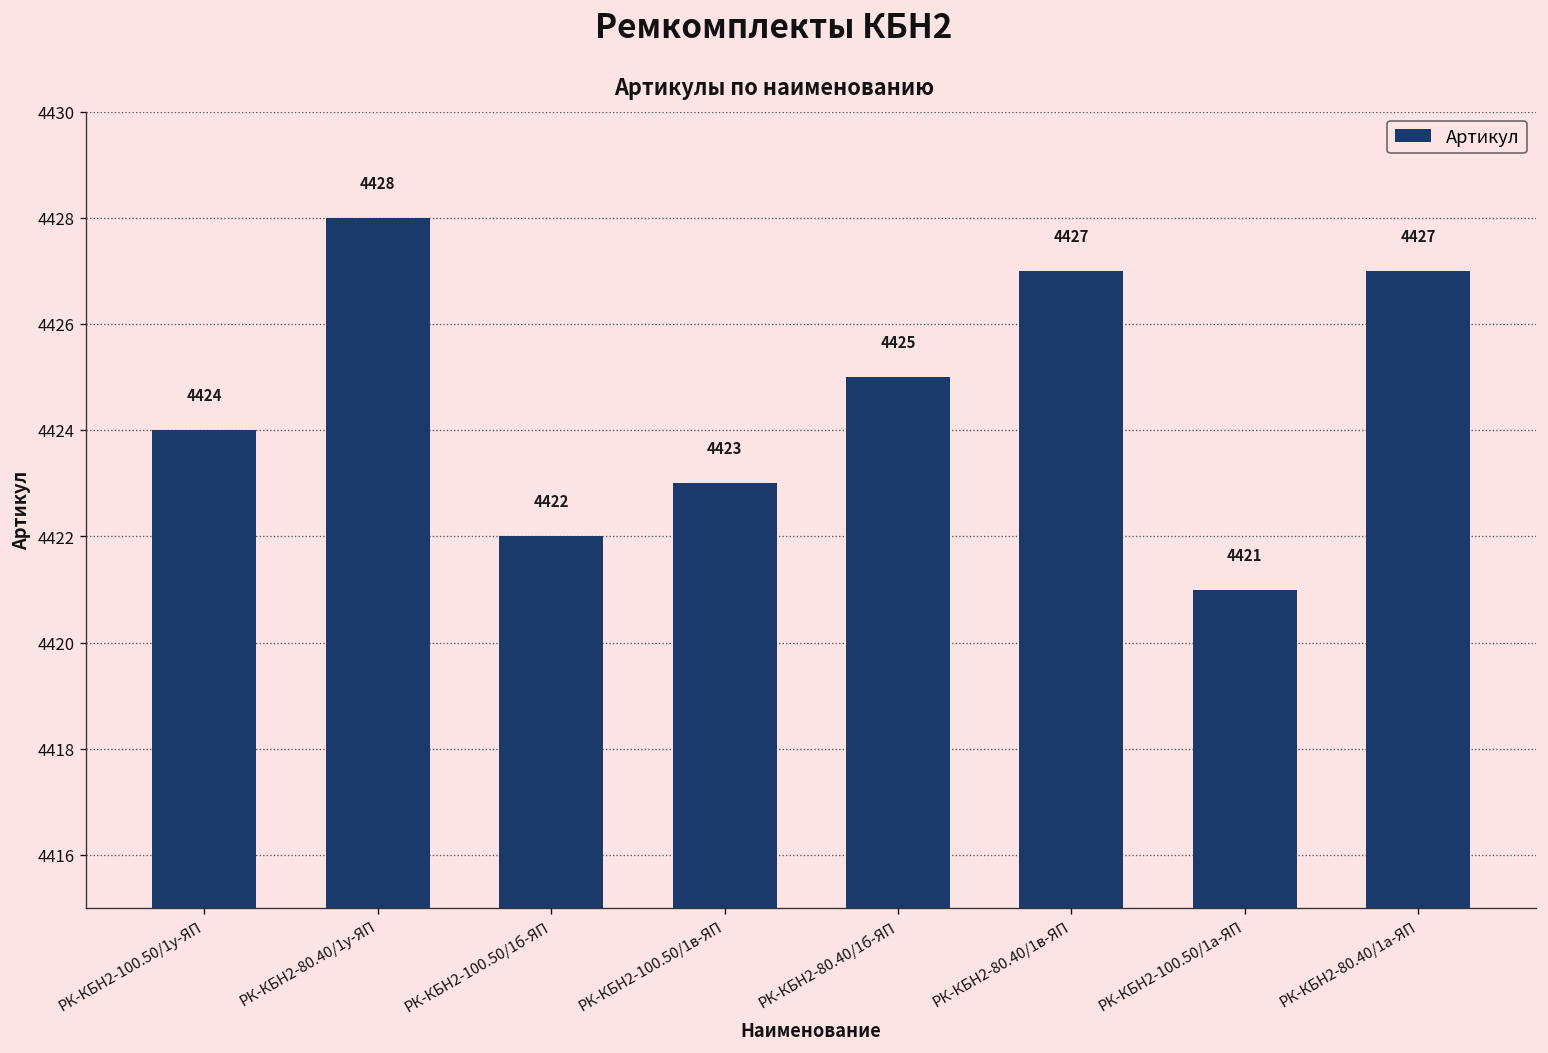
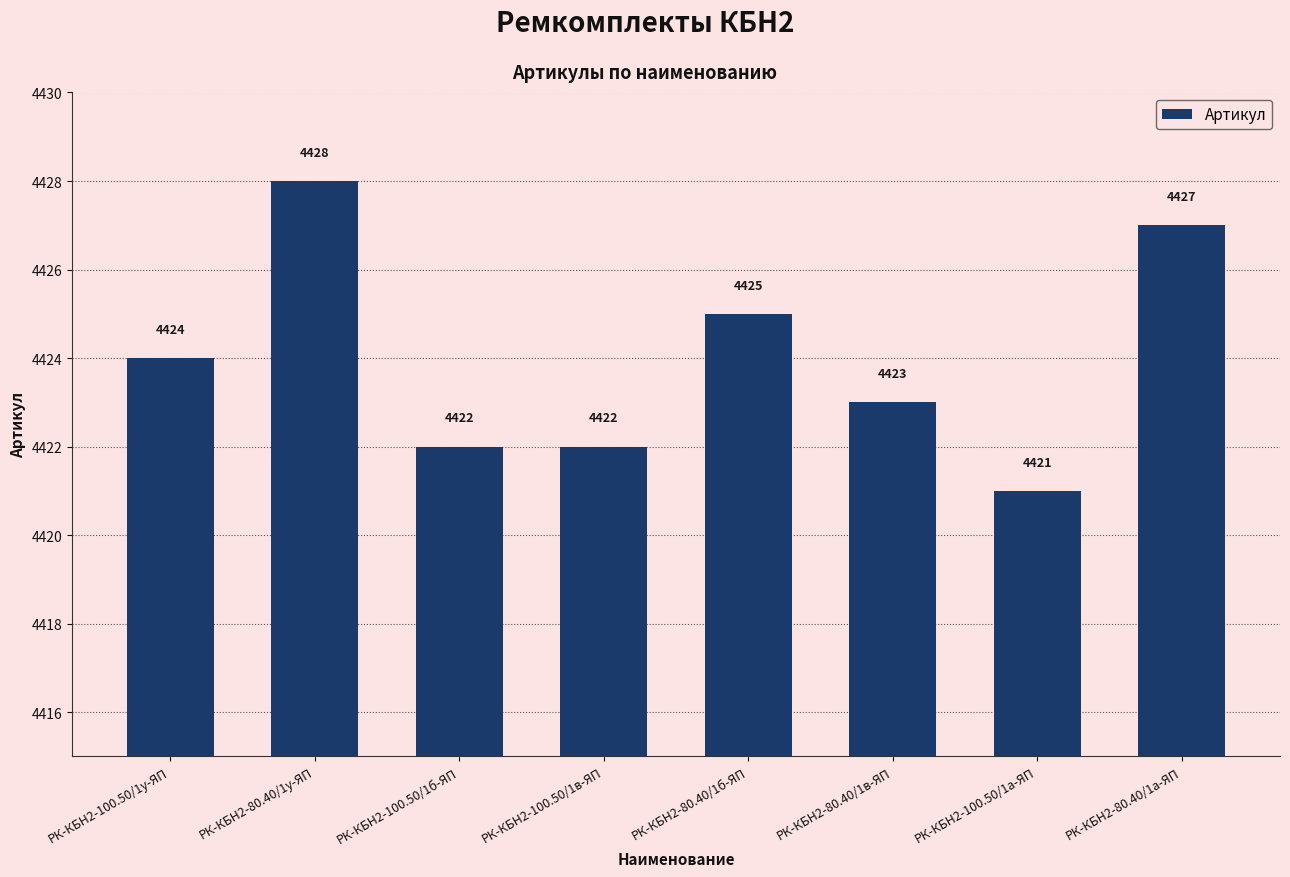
  {
    "РК-КБН2-100.50/1у-ЯП": 4424,
    "РК-КБН2-80.40/1у-ЯП": 4428,
    "РК-КБН2-100.50/1б-ЯП": 4422,
-   "РК-КБН2-100.50/1в-ЯП": 4423,
+   "РК-КБН2-100.50/1в-ЯП": 4422,
    "РК-КБН2-80.40/1б-ЯП": 4425,
-   "РК-КБН2-80.40/1в-ЯП": 4427,
+   "РК-КБН2-80.40/1в-ЯП": 4423,
    "РК-КБН2-100.50/1а-ЯП": 4421,
    "РК-КБН2-80.40/1а-ЯП": 4427
  }
